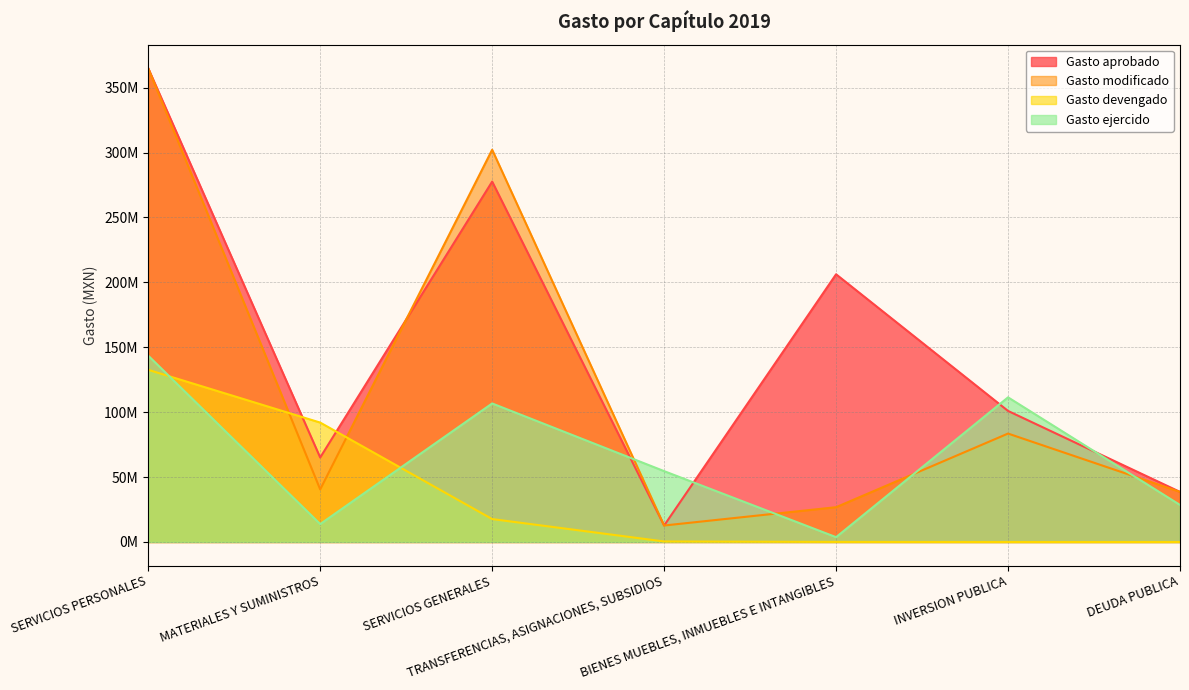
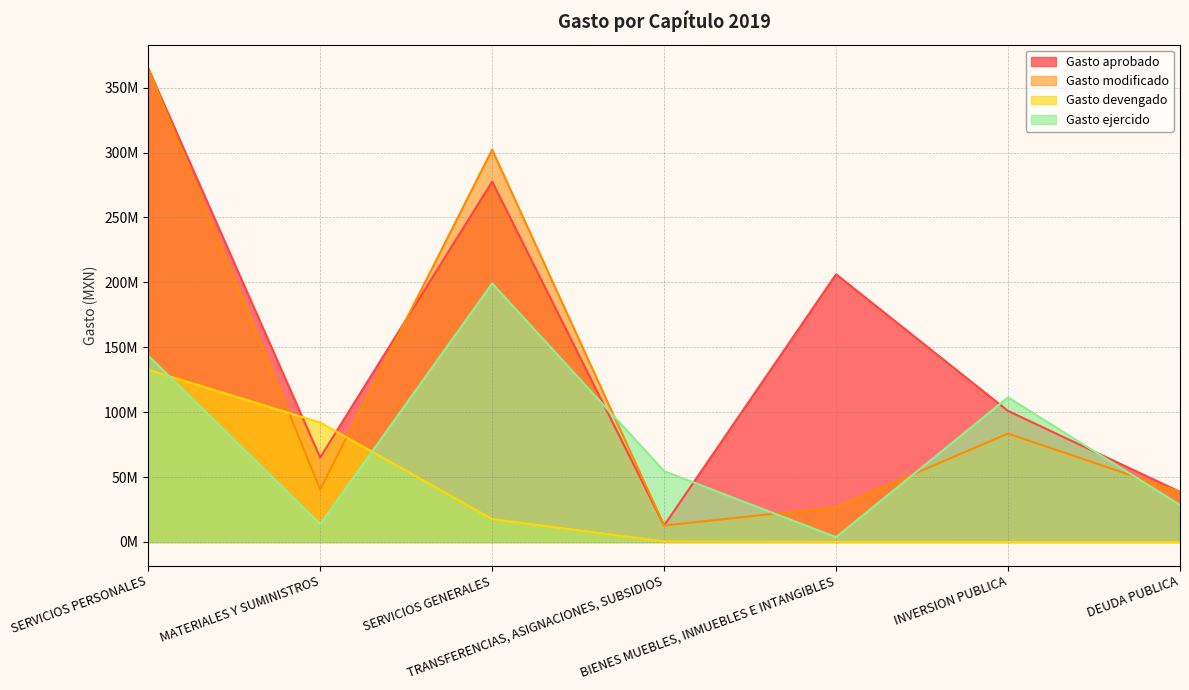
  {
    "Gasto aprobado": {
      "MATERIALES Y SUMINISTROS": 65000000,
      "SERVICIOS GENERALES": 278000000,
      "BIENES MUEBLES, INMUEBLES E INTANGIBLES": 206000000,
      "INVERSION PUBLICA": 101000000
    },
    "Gasto modificado": {
      "MATERIALES Y SUMINISTROS": 41000000,
      "SERVICIOS GENERALES": 302000000,
      "BIENES MUEBLES, INMUEBLES E INTANGIBLES": 27000000,
      "INVERSION PUBLICA": 84000000
    },
    "Gasto devengado": {
      "SERVICIOS PERSONALES": 133000000,
      "MATERIALES Y SUMINISTROS": 92000000,
      "SERVICIOS GENERALES": 18000000,
      "TRANSFERENCIAS, ASIGNACIONES, SUBSIDIOS": 0,
      "BIENES MUEBLES, INMUEBLES E INTANGIBLES": 0,
      "INVERSION PUBLICA": 0,
      "DEUDA PUBLICA": 0
    },
    "Gasto ejercido": {
      "SERVICIOS PERSONALES": 144000000,
      "MATERIALES Y SUMINISTROS": 14000000,
-     "SERVICIOS GENERALES": 107000000,
+     "SERVICIOS GENERALES": 199000000,
      "TRANSFERENCIAS, ASIGNACIONES, SUBSIDIOS": 55000000,
      "BIENES MUEBLES, INMUEBLES E INTANGIBLES": 4000000,
      "INVERSION PUBLICA": 111000000,
      "DEUDA PUBLICA": 29000000
    }
  }
